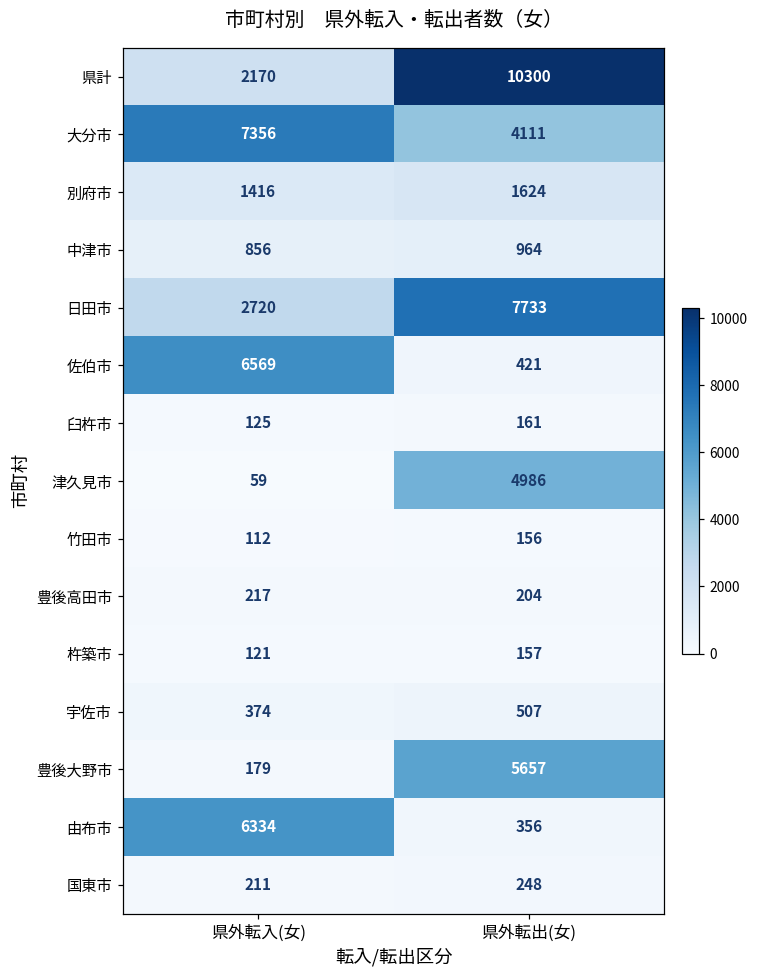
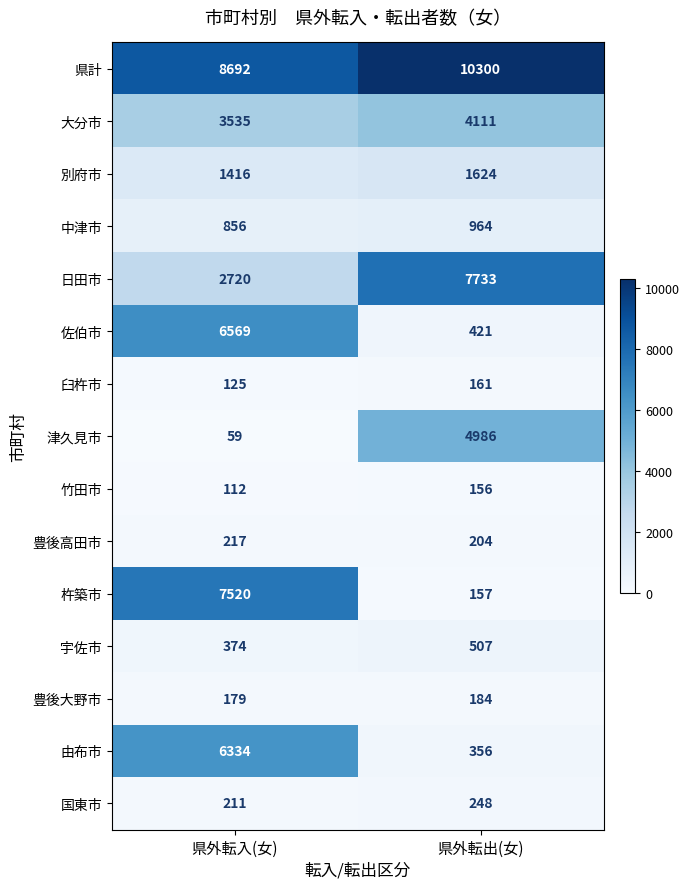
  {
    "県計": {
-     "県外転入(女)": 2170,
+     "県外転入(女)": 8692,
      "県外転出(女)": 10300
    },
    "大分市": {
-     "県外転入(女)": 7356,
+     "県外転入(女)": 3535,
      "県外転出(女)": 4111
    },
    "別府市": {
      "県外転入(女)": 1416,
      "県外転出(女)": 1624
    },
    "中津市": {
      "県外転入(女)": 856,
      "県外転出(女)": 964
    },
    "日田市": {
      "県外転入(女)": 2720,
      "県外転出(女)": 7733
    },
    "佐伯市": {
      "県外転入(女)": 6569,
      "県外転出(女)": 421
    },
    "臼杵市": {
      "県外転入(女)": 125,
      "県外転出(女)": 161
    },
    "津久見市": {
      "県外転入(女)": 59,
      "県外転出(女)": 4986
    },
    "竹田市": {
      "県外転入(女)": 112,
      "県外転出(女)": 156
    },
    "豊後高田市": {
      "県外転入(女)": 217,
      "県外転出(女)": 204
    },
    "杵築市": {
-     "県外転入(女)": 121,
+     "県外転入(女)": 7520,
      "県外転出(女)": 157
    },
    "宇佐市": {
      "県外転入(女)": 374,
      "県外転出(女)": 507
    },
    "豊後大野市": {
      "県外転入(女)": 179,
-     "県外転出(女)": 5657
+     "県外転出(女)": 184
    },
    "由布市": {
      "県外転入(女)": 6334,
      "県外転出(女)": 356
    },
    "国東市": {
      "県外転入(女)": 211,
      "県外転出(女)": 248
    }
  }
